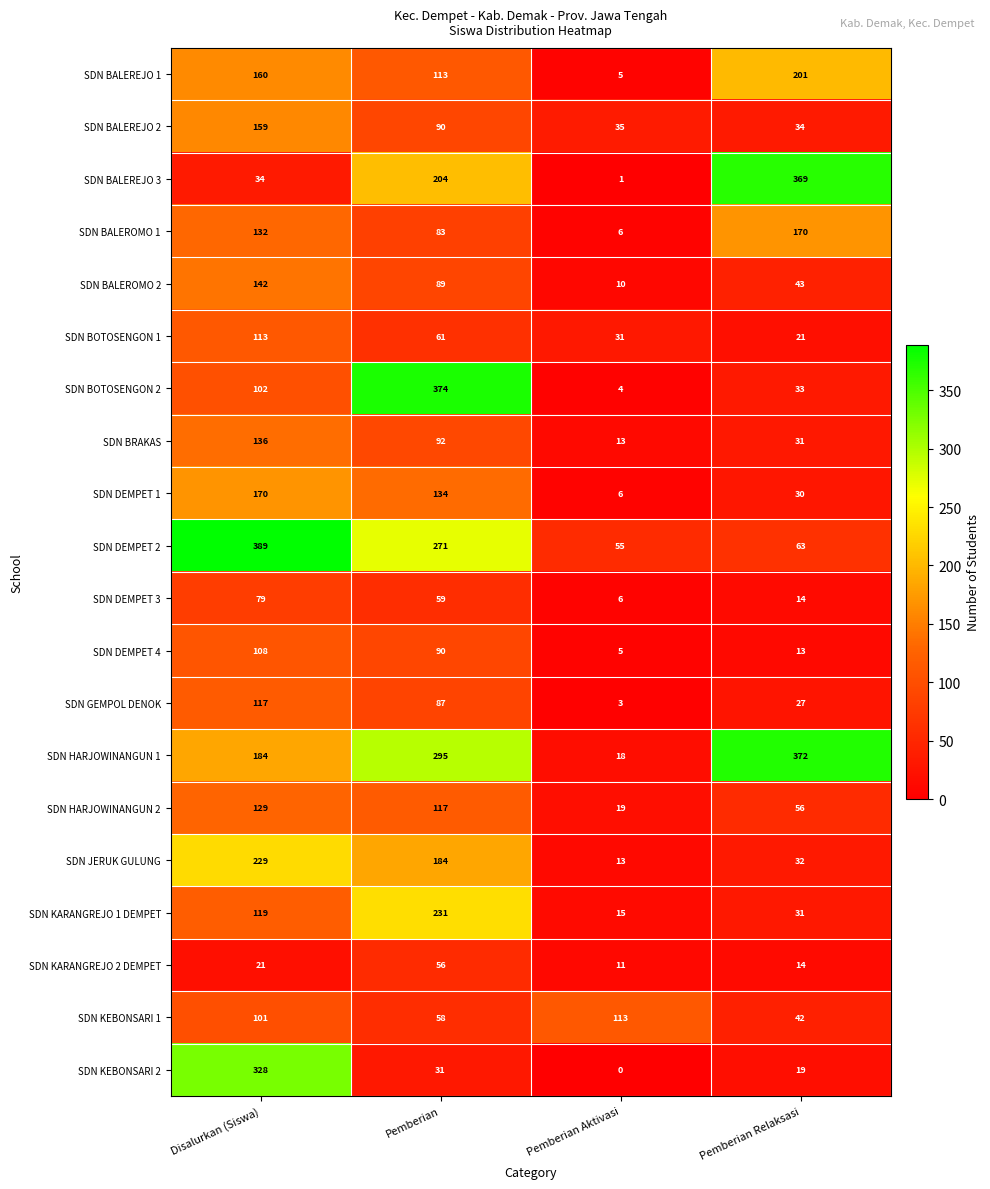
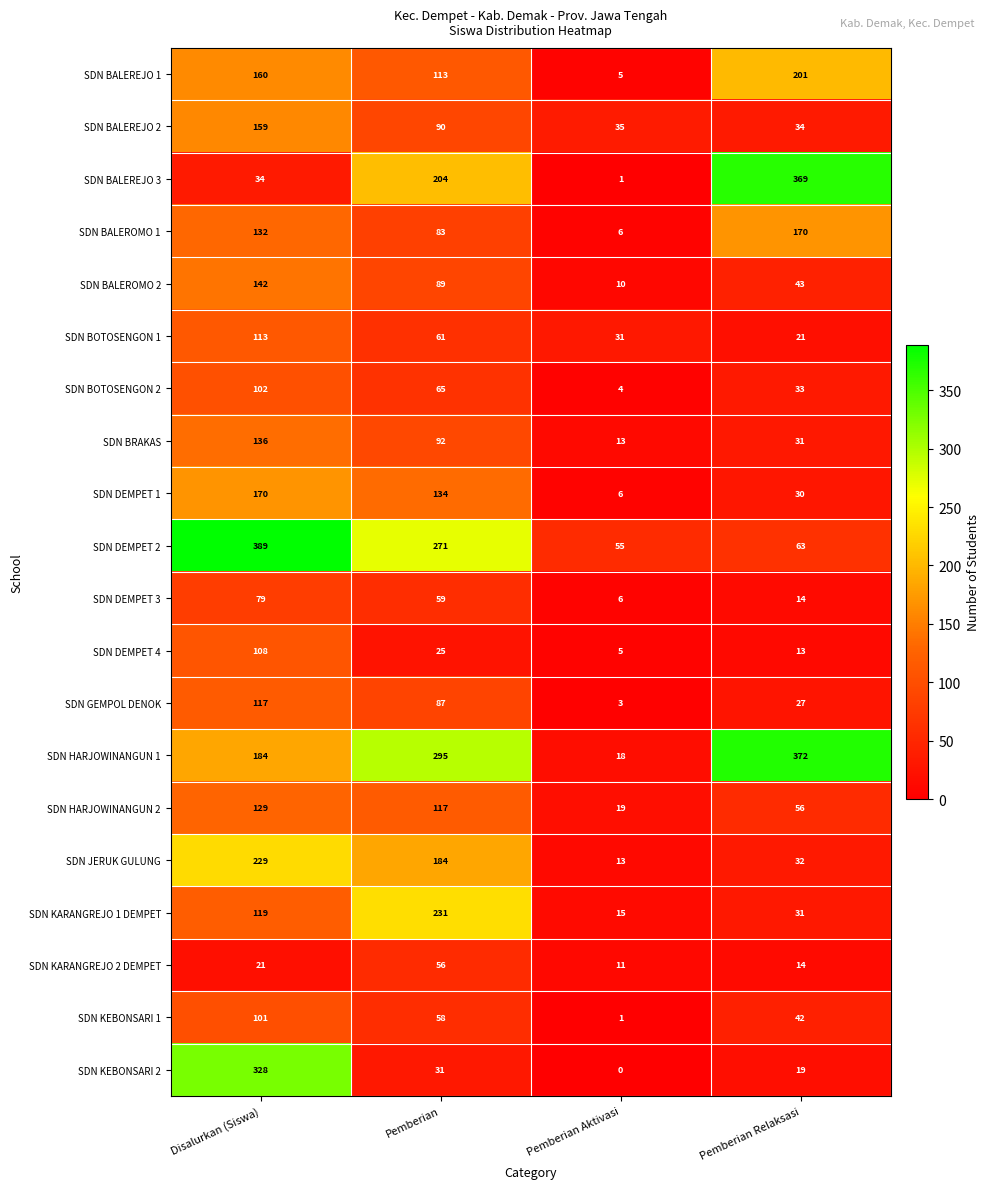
  {
    "SDN BALEREJO 1": {
      "Disalurkan (Siswa)": 160,
      "Pemberian": 113,
      "Pemberian Aktivasi": 5,
      "Pemberian Relaksasi": 201
    },
    "SDN BALEREJO 2": {
      "Disalurkan (Siswa)": 159,
      "Pemberian": 90,
      "Pemberian Aktivasi": 35,
      "Pemberian Relaksasi": 34
    },
    "SDN BALEREJO 3": {
      "Disalurkan (Siswa)": 34,
      "Pemberian": 204,
      "Pemberian Aktivasi": 1,
      "Pemberian Relaksasi": 369
    },
    "SDN BALEROMO 1": {
      "Disalurkan (Siswa)": 132,
      "Pemberian": 83,
      "Pemberian Aktivasi": 6,
      "Pemberian Relaksasi": 170
    },
    "SDN BALEROMO 2": {
      "Disalurkan (Siswa)": 142,
      "Pemberian": 89,
      "Pemberian Aktivasi": 10,
      "Pemberian Relaksasi": 43
    },
    "SDN BOTOSENGON 1": {
      "Disalurkan (Siswa)": 113,
      "Pemberian": 61,
      "Pemberian Aktivasi": 31,
      "Pemberian Relaksasi": 21
    },
    "SDN BOTOSENGON 2": {
      "Disalurkan (Siswa)": 102,
-     "Pemberian": 374,
+     "Pemberian": 65,
      "Pemberian Aktivasi": 4,
      "Pemberian Relaksasi": 33
    },
    "SDN BRAKAS": {
      "Disalurkan (Siswa)": 136,
      "Pemberian": 92,
      "Pemberian Aktivasi": 13,
      "Pemberian Relaksasi": 31
    },
    "SDN DEMPET 1": {
      "Disalurkan (Siswa)": 170,
      "Pemberian": 134,
      "Pemberian Aktivasi": 6,
      "Pemberian Relaksasi": 30
    },
    "SDN DEMPET 2": {
      "Disalurkan (Siswa)": 389,
      "Pemberian": 271,
      "Pemberian Aktivasi": 55,
      "Pemberian Relaksasi": 63
    },
    "SDN DEMPET 3": {
      "Disalurkan (Siswa)": 79,
      "Pemberian": 59,
      "Pemberian Aktivasi": 6,
      "Pemberian Relaksasi": 14
    },
    "SDN DEMPET 4": {
      "Disalurkan (Siswa)": 108,
-     "Pemberian": 90,
+     "Pemberian": 25,
      "Pemberian Aktivasi": 5,
      "Pemberian Relaksasi": 13
    },
    "SDN GEMPOL DENOK": {
      "Disalurkan (Siswa)": 117,
      "Pemberian": 87,
      "Pemberian Aktivasi": 3,
      "Pemberian Relaksasi": 27
    },
    "SDN HARJOWINANGUN 1": {
      "Disalurkan (Siswa)": 184,
      "Pemberian": 295,
      "Pemberian Aktivasi": 18,
      "Pemberian Relaksasi": 372
    },
    "SDN HARJOWINANGUN 2": {
      "Disalurkan (Siswa)": 129,
      "Pemberian": 117,
      "Pemberian Aktivasi": 19,
      "Pemberian Relaksasi": 56
    },
    "SDN JERUK GULUNG": {
      "Disalurkan (Siswa)": 229,
      "Pemberian": 184,
      "Pemberian Aktivasi": 13,
      "Pemberian Relaksasi": 32
    },
    "SDN KARANGREJO 1 DEMPET": {
      "Disalurkan (Siswa)": 119,
      "Pemberian": 231,
      "Pemberian Aktivasi": 15,
      "Pemberian Relaksasi": 31
    },
    "SDN KARANGREJO 2 DEMPET": {
      "Disalurkan (Siswa)": 21,
      "Pemberian": 56,
      "Pemberian Aktivasi": 11,
      "Pemberian Relaksasi": 14
    },
    "SDN KEBONSARI 1": {
      "Disalurkan (Siswa)": 101,
      "Pemberian": 58,
-     "Pemberian Aktivasi": 113,
+     "Pemberian Aktivasi": 1,
      "Pemberian Relaksasi": 42
    },
    "SDN KEBONSARI 2": {
      "Disalurkan (Siswa)": 328,
      "Pemberian": 31,
      "Pemberian Aktivasi": 0,
      "Pemberian Relaksasi": 19
    }
  }
